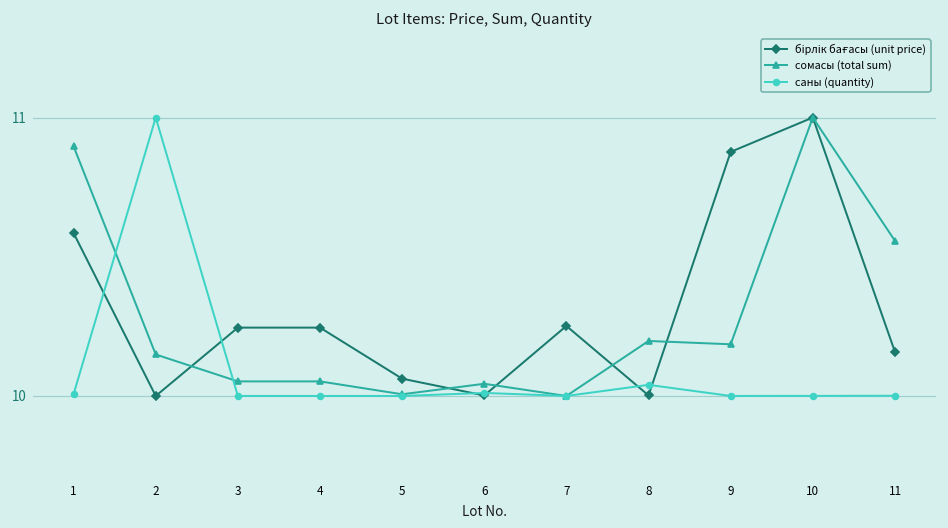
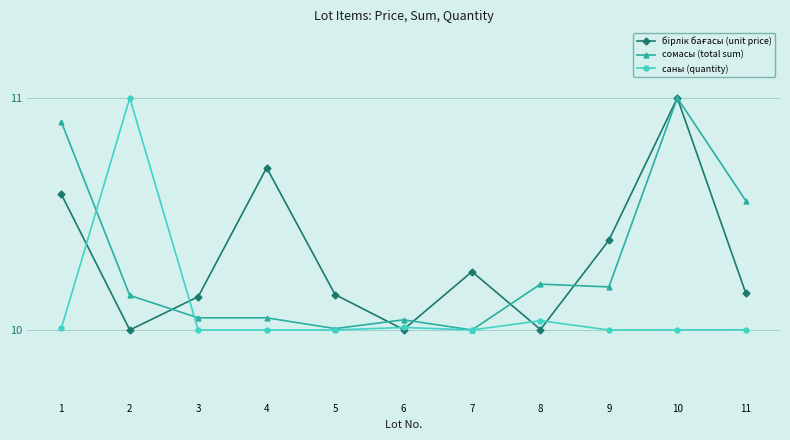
  {
    "бірлік бағасы (unit price)": {
      "1": 10.58,
      "2": 10.00,
-     "3": 10.25,
-     "4": 10.25,
-     "5": 10.06,
+     "3": 10.14,
+     "4": 10.70,
+     "5": 10.15,
      "7": 10.25,
      "8": 10.00,
-     "9": 10.88,
+     "9": 10.39,
      "11": 10.16
    }
  }
